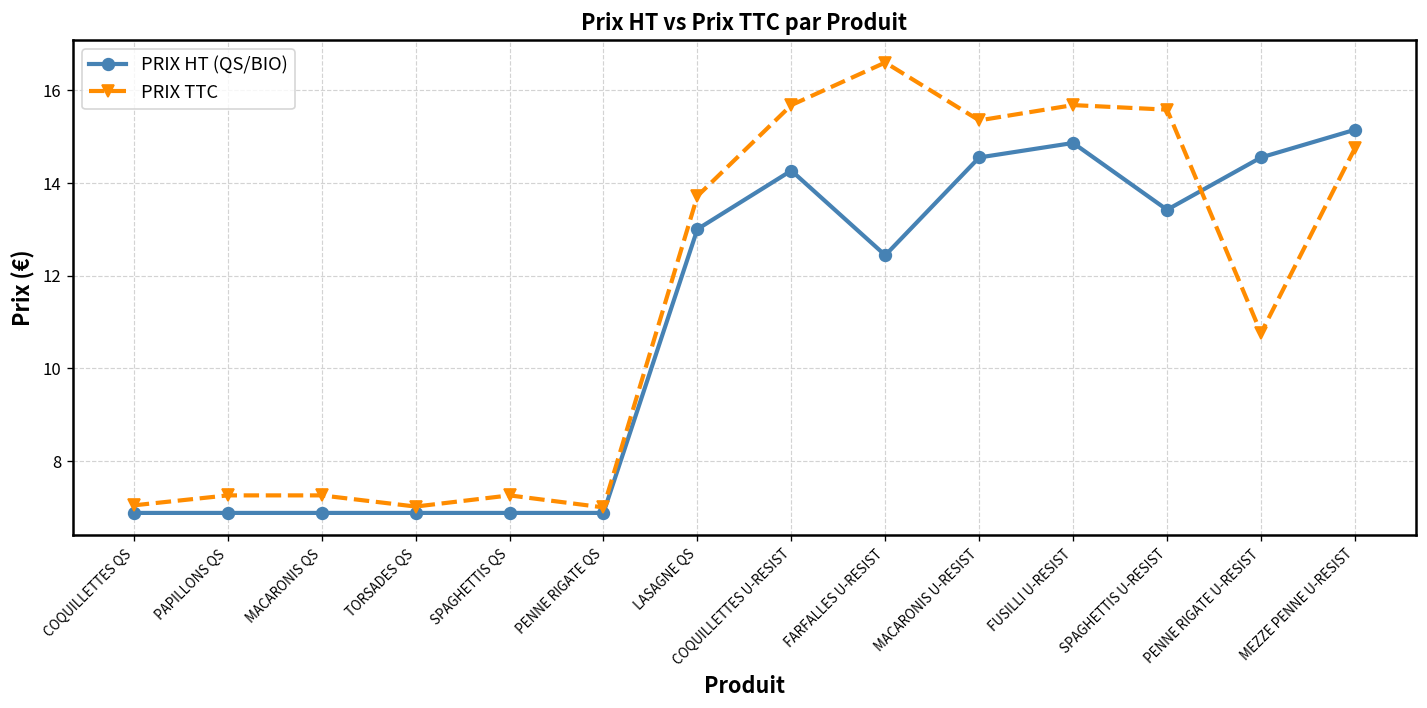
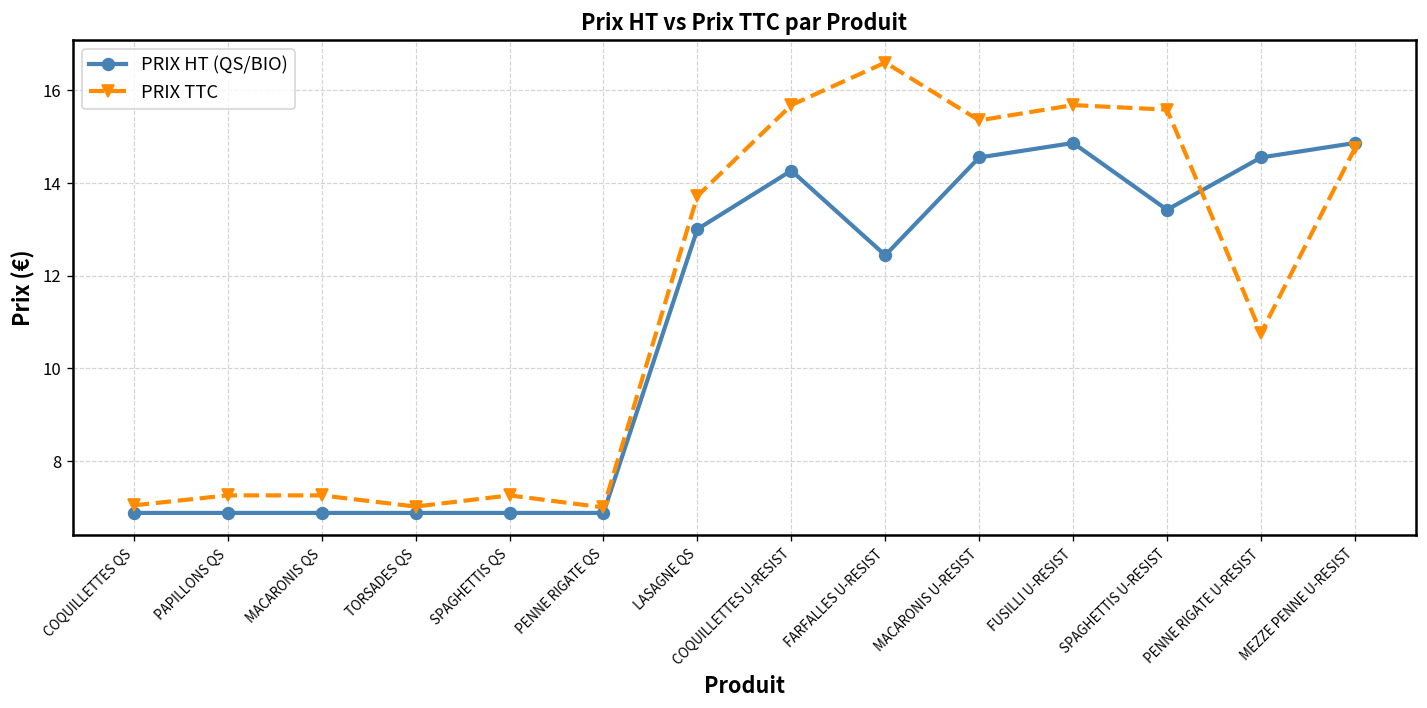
  {
    "PRIX HT (QS/BIO)": {
      "COQUILLETTES QS": 6.9,
      "PAPILLONS QS": 6.9,
      "MACARONIS QS": 6.9,
      "TORSADES QS": 6.9,
      "SPAGHETTIS QS": 6.9,
      "PENNE RIGATE QS": 6.9,
      "LASAGNE QS": 13.0,
      "COQUILLETTES U-RESIST": 14.3,
      "FARFALLES U-RESIST": 12.4,
      "MACARONIS U-RESIST": 14.6,
      "FUSILLI U-RESIST": 14.9,
      "SPAGHETTIS U-RESIST": 13.4,
      "PENNE RIGATE U-RESIST": 14.6,
-     "MEZZE PENNE U-RESIST": 15.2
+     "MEZZE PENNE U-RESIST": 14.9
    },
    "PRIX TTC": {
      "COQUILLETTES QS": 7.0,
      "PAPILLONS QS": 7.3,
      "MACARONIS QS": 7.3,
      "TORSADES QS": 7.0,
      "SPAGHETTIS QS": 7.3,
      "PENNE RIGATE QS": 7.0,
      "LASAGNE QS": 13.7,
      "COQUILLETTES U-RESIST": 15.7,
      "FARFALLES U-RESIST": 16.6,
      "MACARONIS U-RESIST": 15.4,
      "FUSILLI U-RESIST": 15.7,
      "SPAGHETTIS U-RESIST": 15.6,
      "PENNE RIGATE U-RESIST": 10.8,
      "MEZZE PENNE U-RESIST": 14.8
    }
  }
